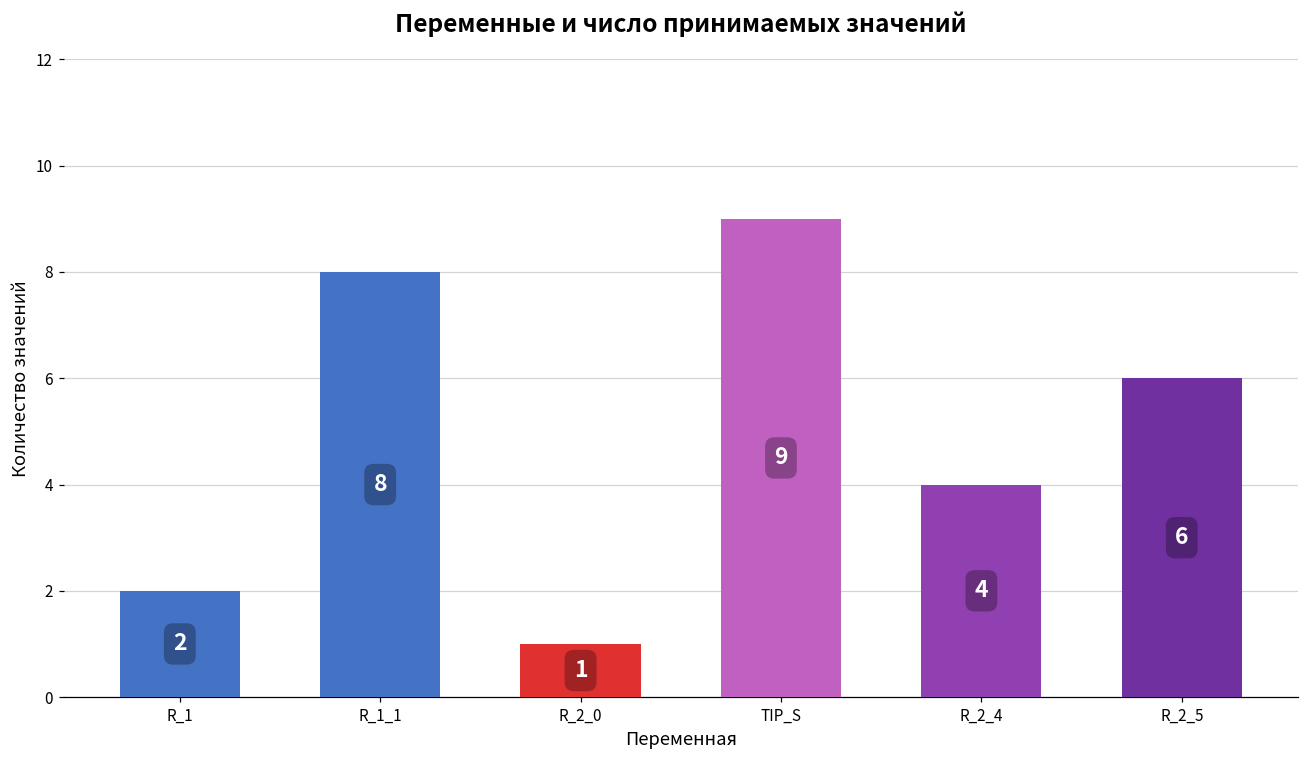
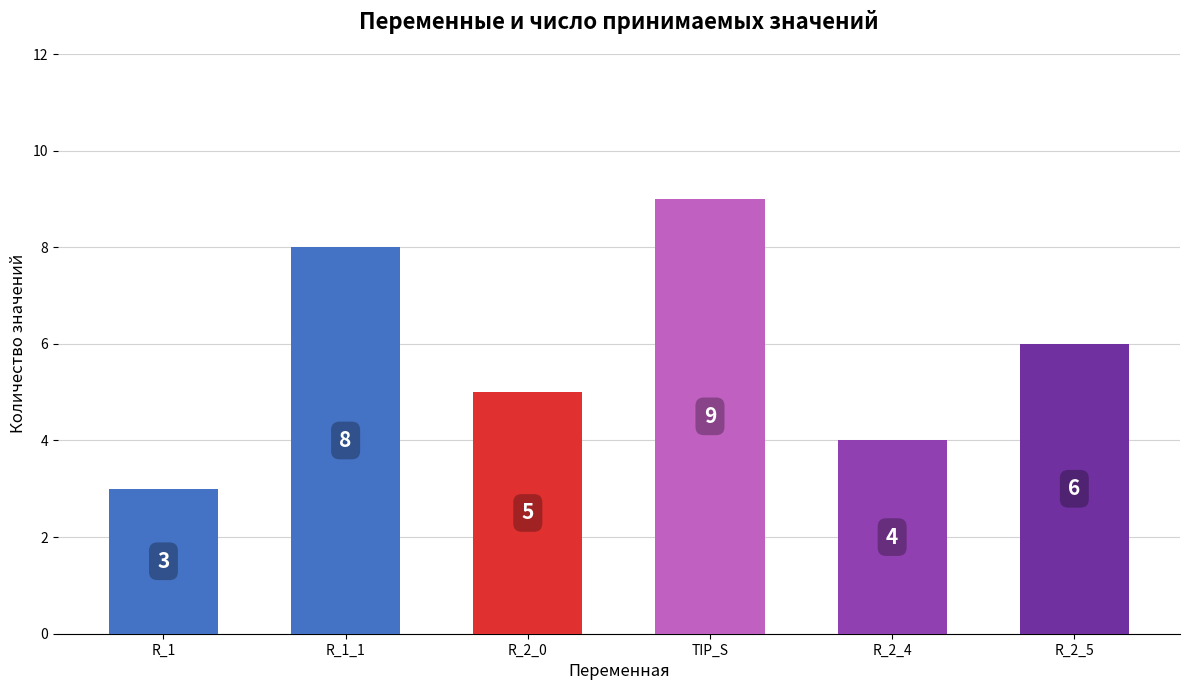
  {
-   "R_1": 2,
-   "R_2_0": 1
+   "R_1": 3,
+   "R_2_0": 5
  }
